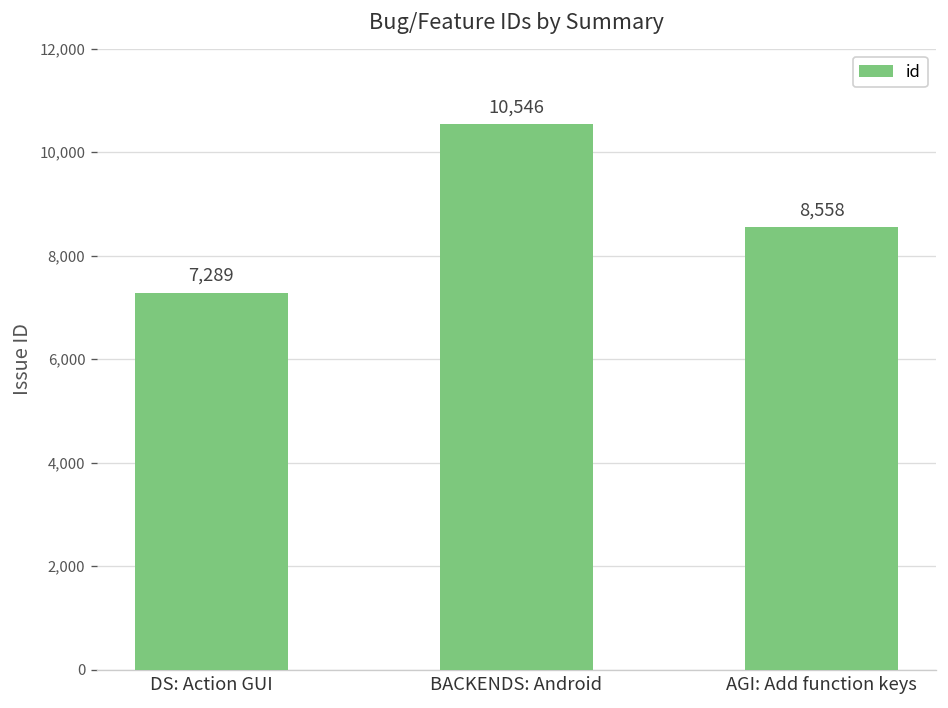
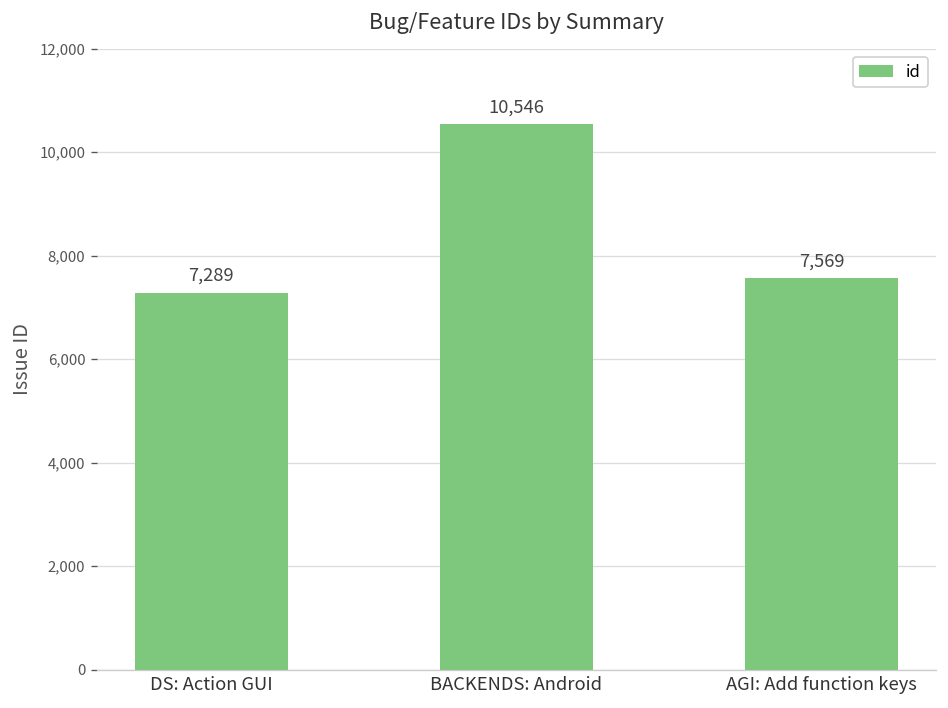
  {
    "DS: Action GUI": "7,289",
    "BACKENDS: Android": "10,546",
-   "AGI: Add function keys": "8,558"
+   "AGI: Add function keys": "7,569"
  }
